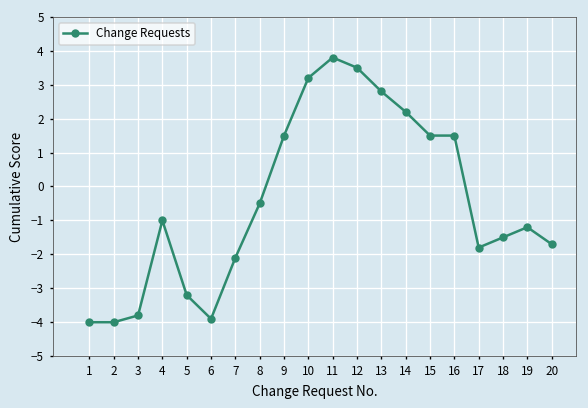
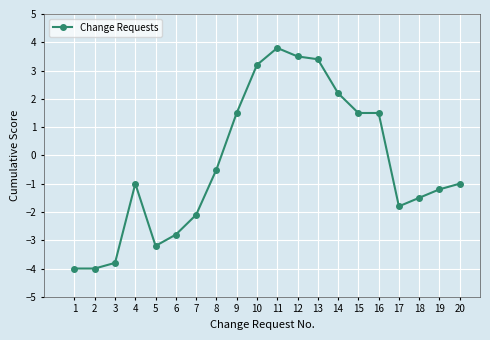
  {
    "1": -4.0,
    "2": -4.0,
    "3": -3.8,
    "4": -1.0,
    "5": -3.2,
-   "6": -3.9,
+   "6": -2.8,
    "7": -2.1,
    "8": -0.5,
    "9": 1.5,
    "10": 3.2,
    "11": 3.8,
    "12": 3.5,
-   "13": 2.8,
+   "13": 3.4,
    "14": 2.2,
    "15": 1.5,
    "16": 1.5,
    "17": -1.8,
    "18": -1.5,
    "19": -1.2,
-   "20": -1.7
+   "20": -1.0
  }
